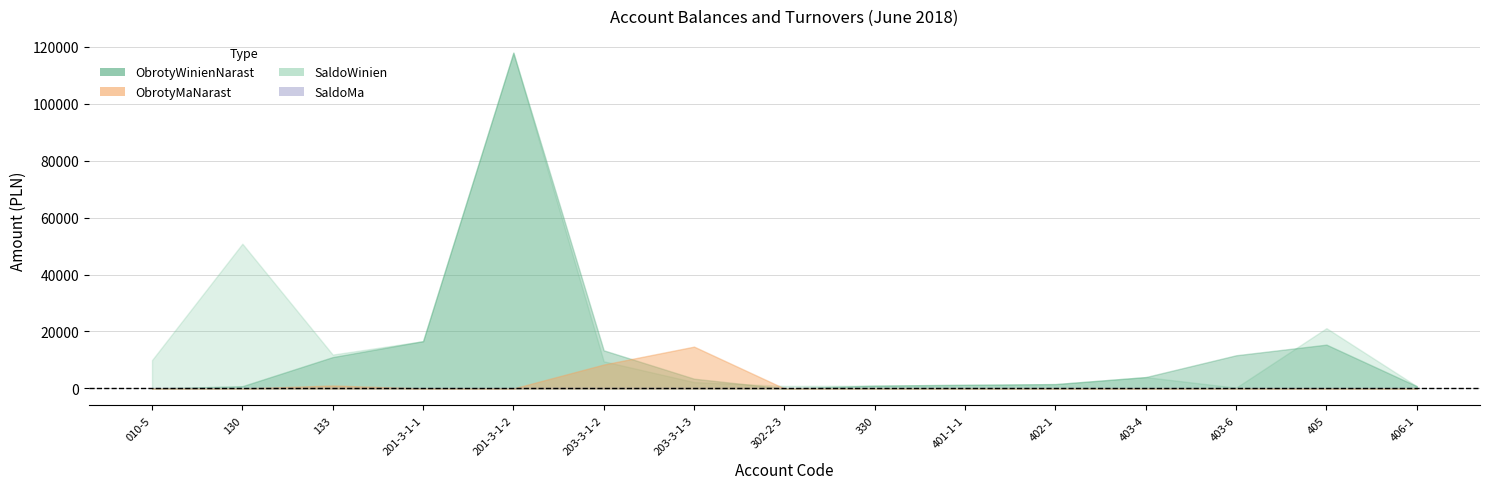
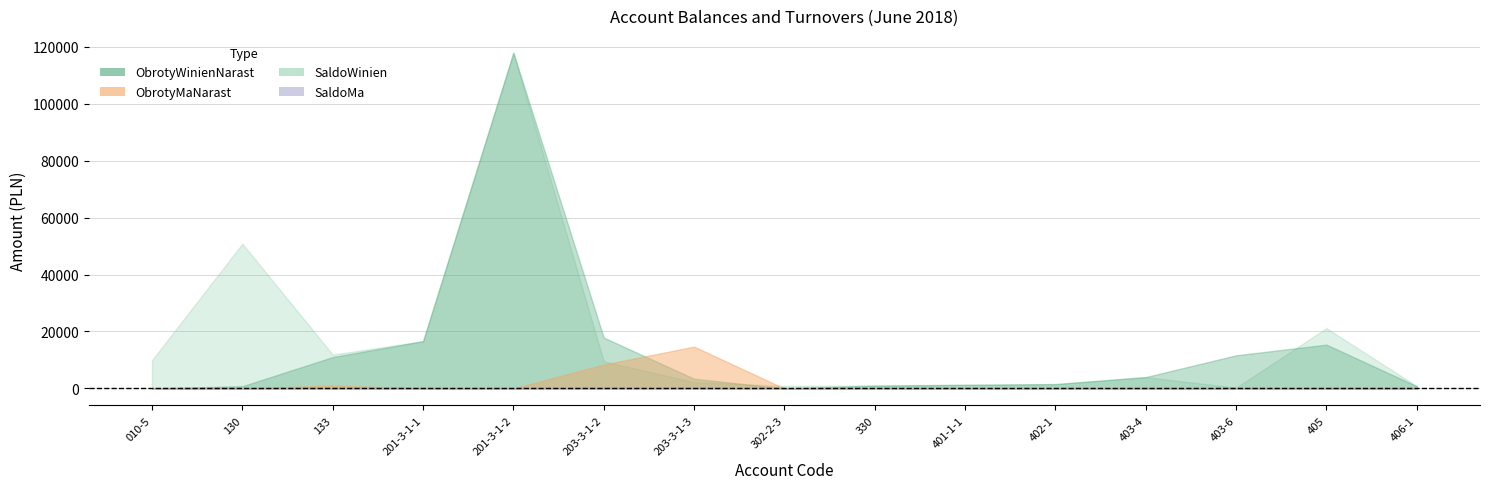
  {
    "ObrotyWinienNarast": {
-     "203-3-1-2": 13000,
+     "203-3-1-2": 18000,
      "203-3-1-3": 3000,
      "403-6": 12000,
      "405": 15000
    },
    "ObrotyMaNarast": {
      "133": 1000,
      "203-3-1-2": 8000,
      "203-3-1-3": 15000
    }
  }
